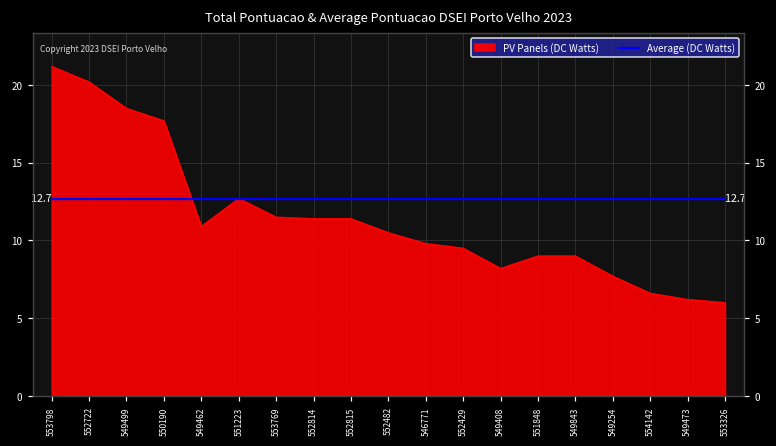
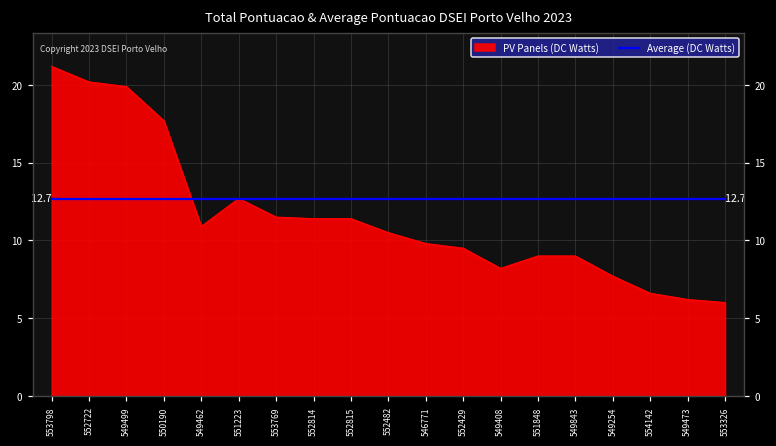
  {
    "PV Panels (DC Watts)": {
      "552722": 20.2,
-     "549499": 18.5,
+     "549499": 19.9,
      "550190": 17.7,
      "549462": 10.9,
      "553769": 11.5,
      "552814": 11.4,
      "552815": 11.4,
      "552482": 10.5,
      "546771": 9.8,
      "552429": 9.5,
      "549408": 8.2,
      "551848": 9.0,
      "549843": 9.0,
      "549254": 7.7,
      "554142": 6.6,
      "549473": 6.2,
      "553326": 6.0
    },
    "Average (DC Watts)": {
      "553798": 12.7,
      "553326": 12.7
    }
  }
